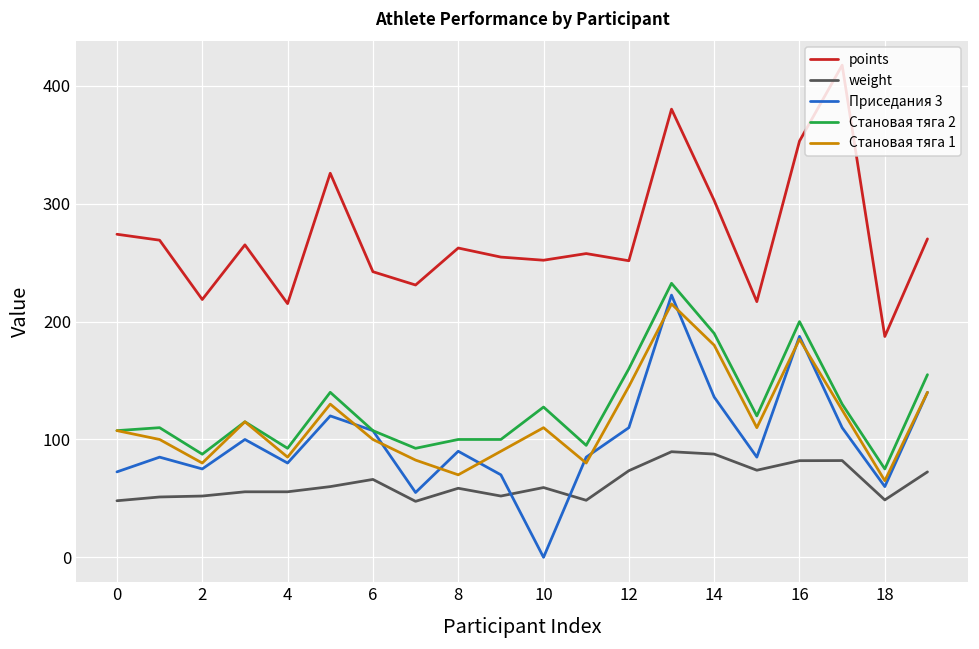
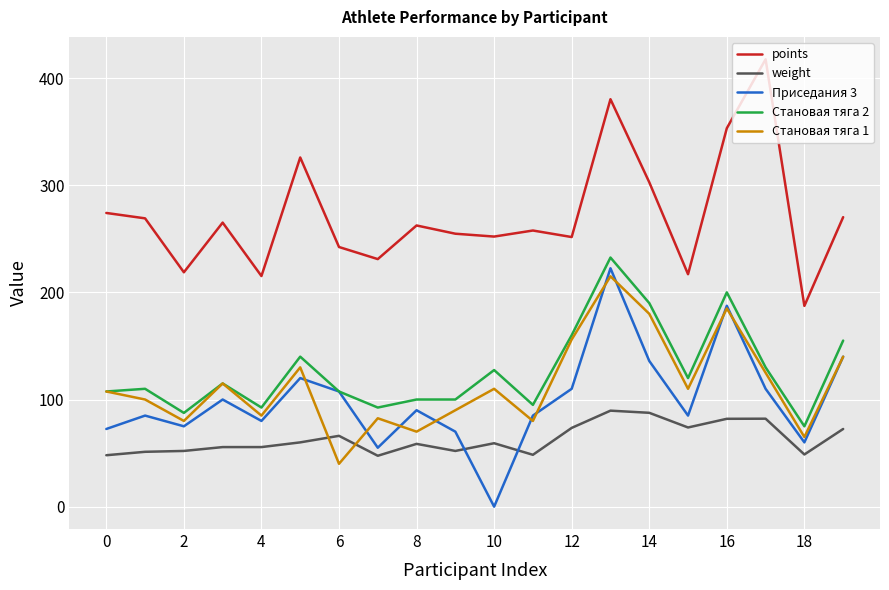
  {
    "points": {
      "0": 274,
      "2": 219,
      "4": 215,
      "6": 242,
      "8": 262,
      "10": 252,
      "12": 252,
      "14": 303,
      "16": 353,
      "18": 187
    },
    "weight": {
      "0": 48,
      "2": 52,
      "4": 56,
      "6": 66,
      "8": 59,
      "10": 59,
      "12": 74,
      "14": 88,
      "16": 82,
      "18": 49
    },
    "Приседания 3": {
      "0": 73,
      "2": 75,
      "4": 80,
      "8": 90,
      "10": 0,
      "12": 110,
      "14": 136,
      "16": 188,
      "18": 60
    },
    "Становая тяга 2": {
      "2": 88,
      "4": 93,
      "8": 100,
      "10": 128,
      "12": 160,
      "14": 190,
      "16": 200,
      "18": 75
    },
    "Становая тяга 1": {
      "2": 80,
      "4": 85,
-     "6": 100,
+     "6": 40,
      "8": 70,
      "10": 110,
-     "12": 145,
+     "12": 156,
      "14": 180,
      "16": 185,
      "18": 65
    }
  }
